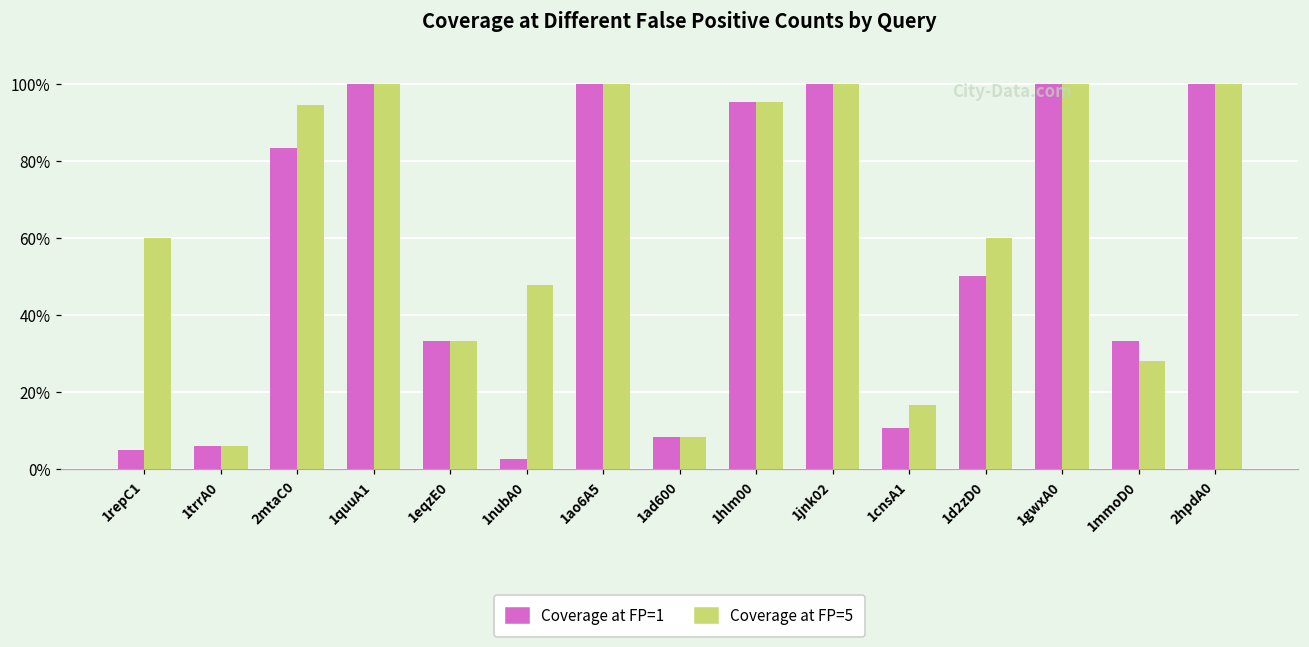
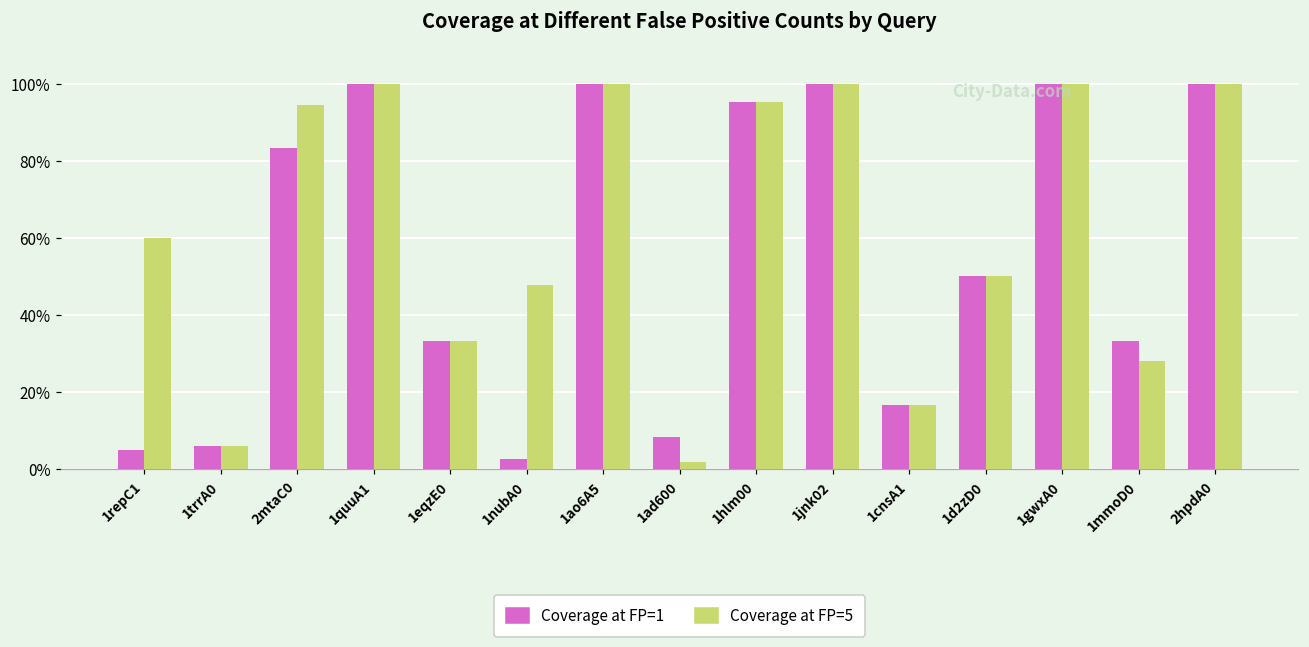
  {
    "Coverage at FP=1": {
      "1repC1": "5%",
      "1trrA0": "6%",
      "2mtaC0": "83%",
      "1quuA1": "100%",
      "1eqzE0": "33%",
      "1nubA0": "3%",
      "1ao6A5": "100%",
      "1ad600": "8%",
      "1hlm00": "95%",
      "1jnk02": "100%",
-     "1cnsA1": "11%",
+     "1cnsA1": "17%",
      "1d2zD0": "50%",
      "1gwxA0": "100%",
      "1mmoD0": "33%",
      "2hpdA0": "100%"
    },
    "Coverage at FP=5": {
      "1repC1": "60%",
      "1trrA0": "6%",
      "2mtaC0": "94%",
      "1quuA1": "100%",
      "1eqzE0": "33%",
      "1nubA0": "48%",
      "1ao6A5": "100%",
-     "1ad600": "8%",
+     "1ad600": "2%",
      "1hlm00": "95%",
      "1jnk02": "100%",
      "1cnsA1": "17%",
-     "1d2zD0": "60%",
+     "1d2zD0": "50%",
      "1gwxA0": "100%",
      "1mmoD0": "28%",
      "2hpdA0": "100%"
    }
  }
